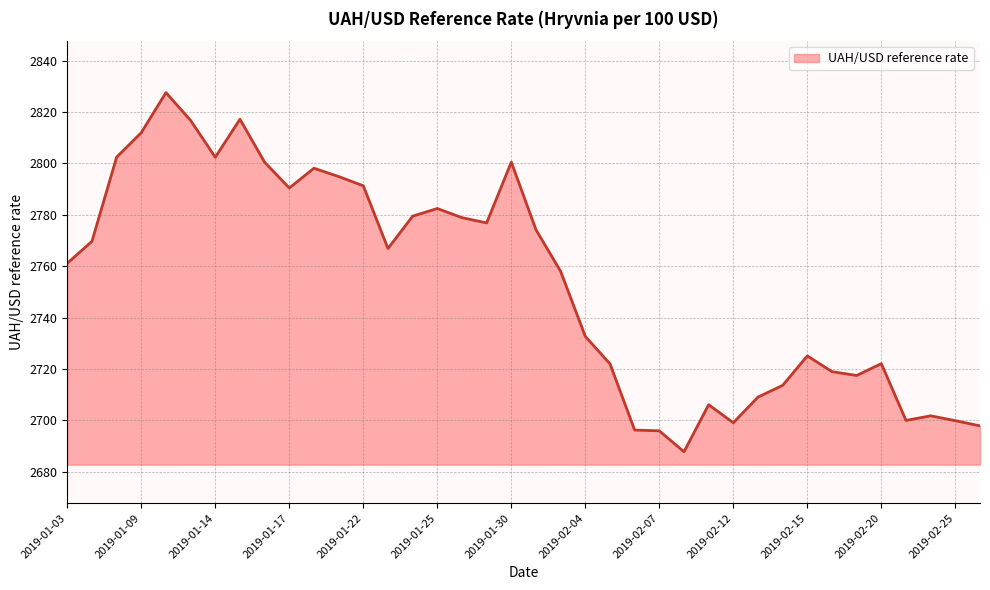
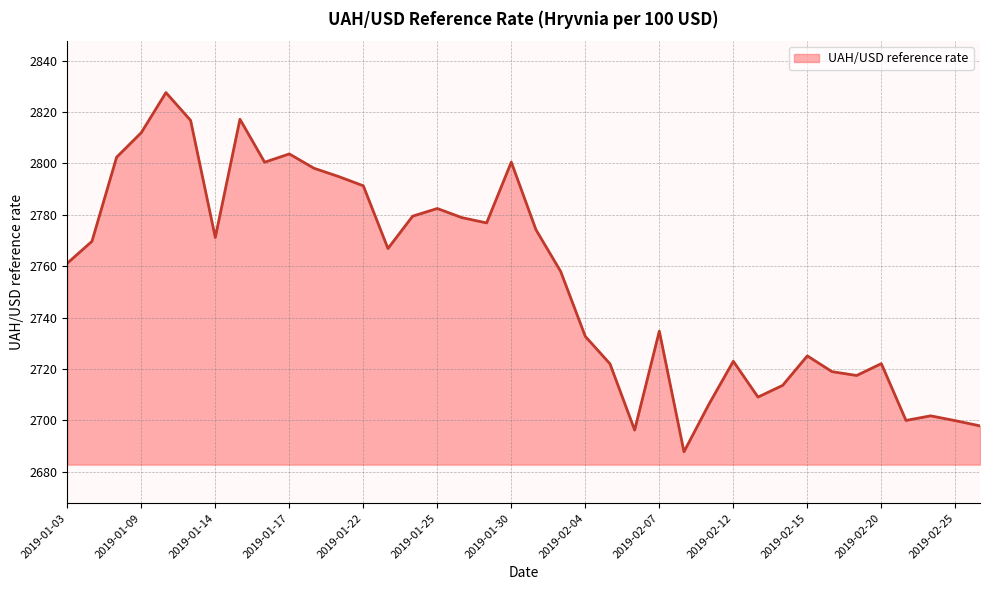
  {
    "2019-01-03": 2761,
    "2019-01-09": 2812,
-   "2019-01-14": 2802,
-   "2019-01-17": 2790,
+   "2019-01-14": 2771,
+   "2019-01-17": 2804,
    "2019-01-22": 2791,
    "2019-01-25": 2782,
    "2019-01-30": 2800,
    "2019-02-04": 2733,
-   "2019-02-07": 2696,
-   "2019-02-12": 2699,
+   "2019-02-07": 2735,
+   "2019-02-12": 2723,
    "2019-02-15": 2725,
    "2019-02-20": 2722,
    "2019-02-25": 2700
  }
